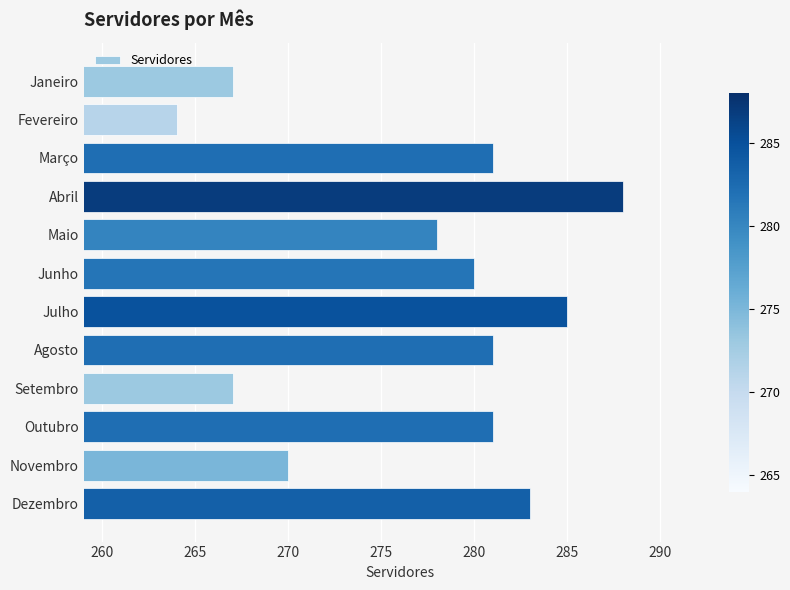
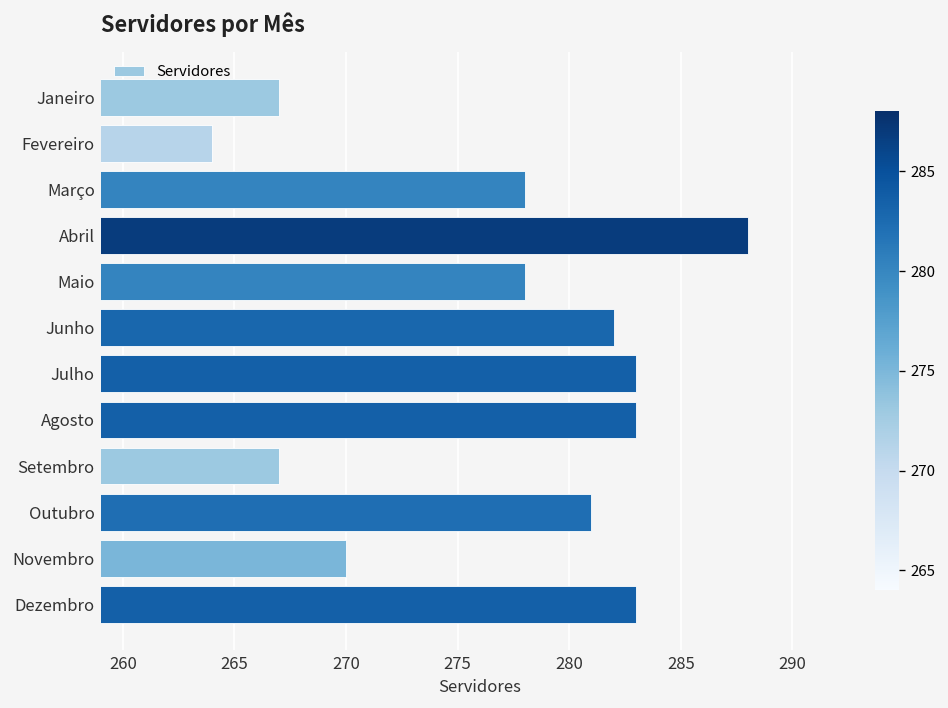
  {
    "Janeiro": 267,
    "Fevereiro": 264,
-   "Março": 281,
+   "Março": 278,
    "Abril": 288,
    "Maio": 278,
-   "Junho": 280,
-   "Julho": 285,
-   "Agosto": 281,
+   "Junho": 282,
+   "Julho": 283,
+   "Agosto": 283,
    "Setembro": 267,
    "Outubro": 281,
    "Novembro": 270,
    "Dezembro": 283
  }
